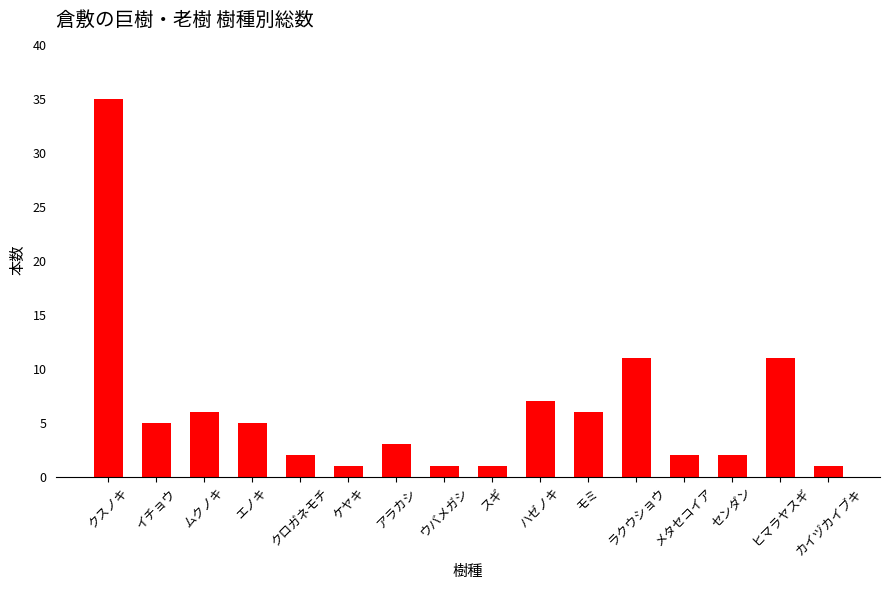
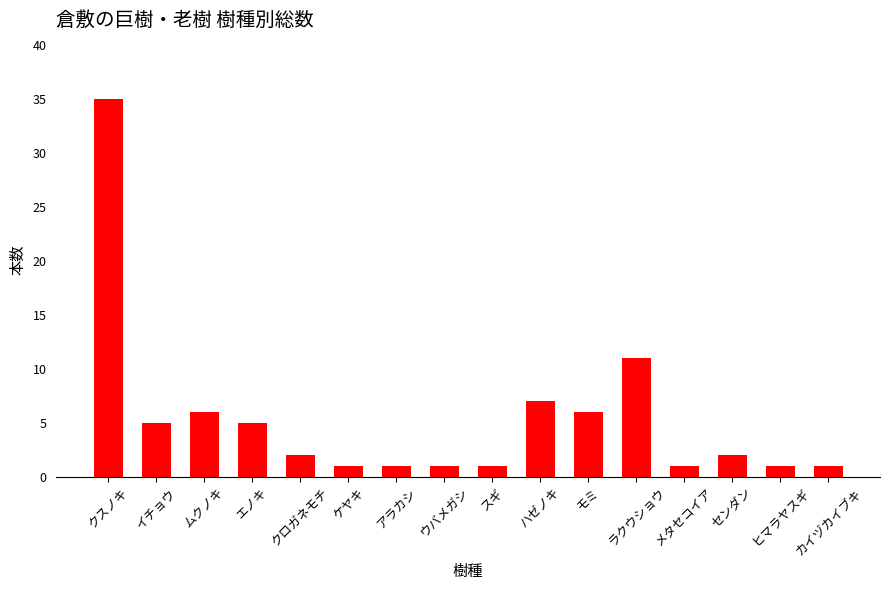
  {
    "クスノキ": 35,
    "イチョウ": 5,
    "ムクノキ": 6,
    "エノキ": 5,
    "クロガネモチ": 2,
    "ケヤキ": 1,
-   "アラカシ": 3,
+   "アラカシ": 1,
    "ウバメガシ": 1,
    "スギ": 1,
    "ハゼノキ": 7,
    "モミ": 6,
    "ラクウショウ": 11,
-   "メタセコイア": 2,
+   "メタセコイア": 1,
    "センダン": 2,
-   "ヒマラヤスギ": 11,
+   "ヒマラヤスギ": 1,
    "カイヅカイブキ": 1
  }
